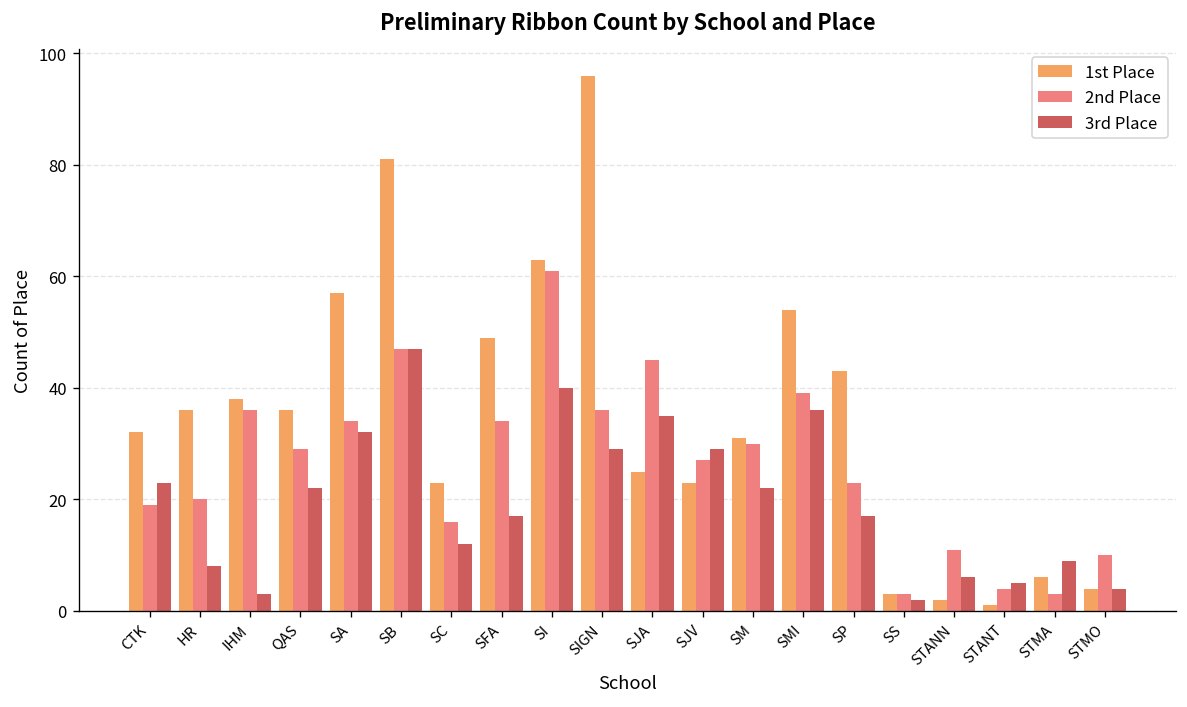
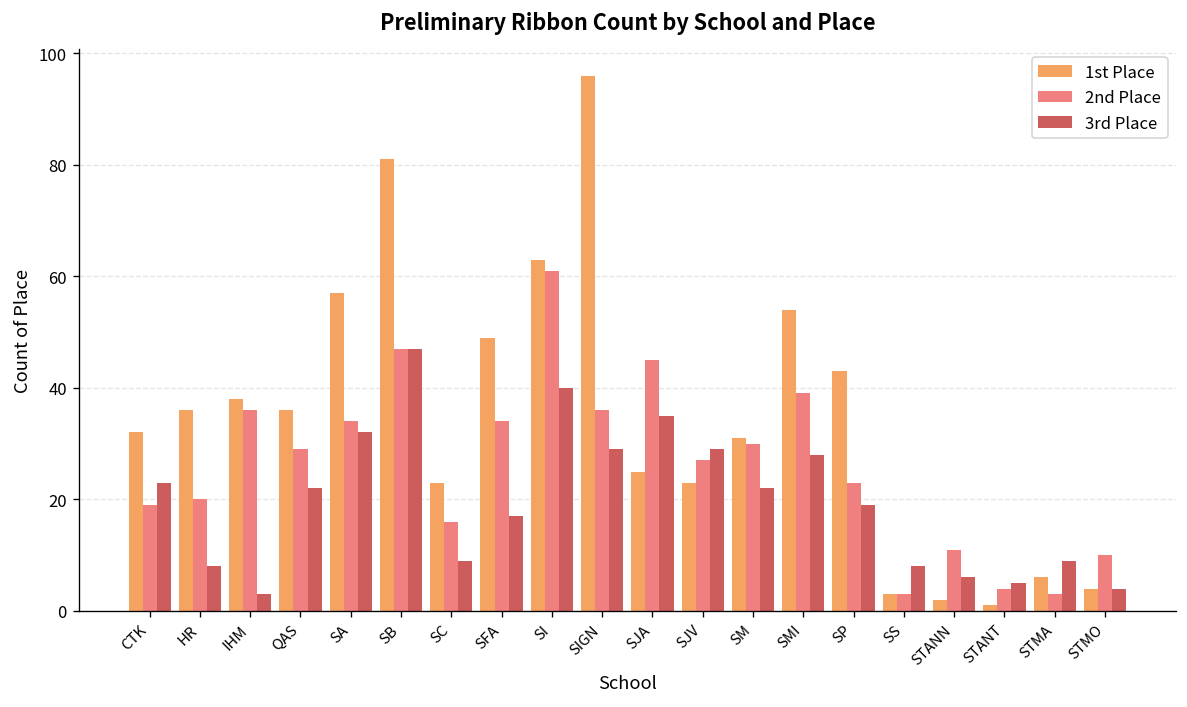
  {
    "3rd Place": {
      "CTK": 23,
      "HR": 8,
      "IHM": 3,
      "QAS": 22,
      "SA": 32,
      "SB": 47,
-     "SC": 12,
+     "SC": 9,
      "SFA": 17,
      "SI": 40,
      "SIGN": 29,
      "SJA": 35,
      "SJV": 29,
      "SM": 22,
-     "SMI": 36,
-     "SP": 17,
-     "SS": 2,
+     "SMI": 28,
+     "SP": 19,
+     "SS": 8,
      "STANN": 6,
      "STANT": 5,
      "STMA": 9,
      "STMO": 4
    }
  }
